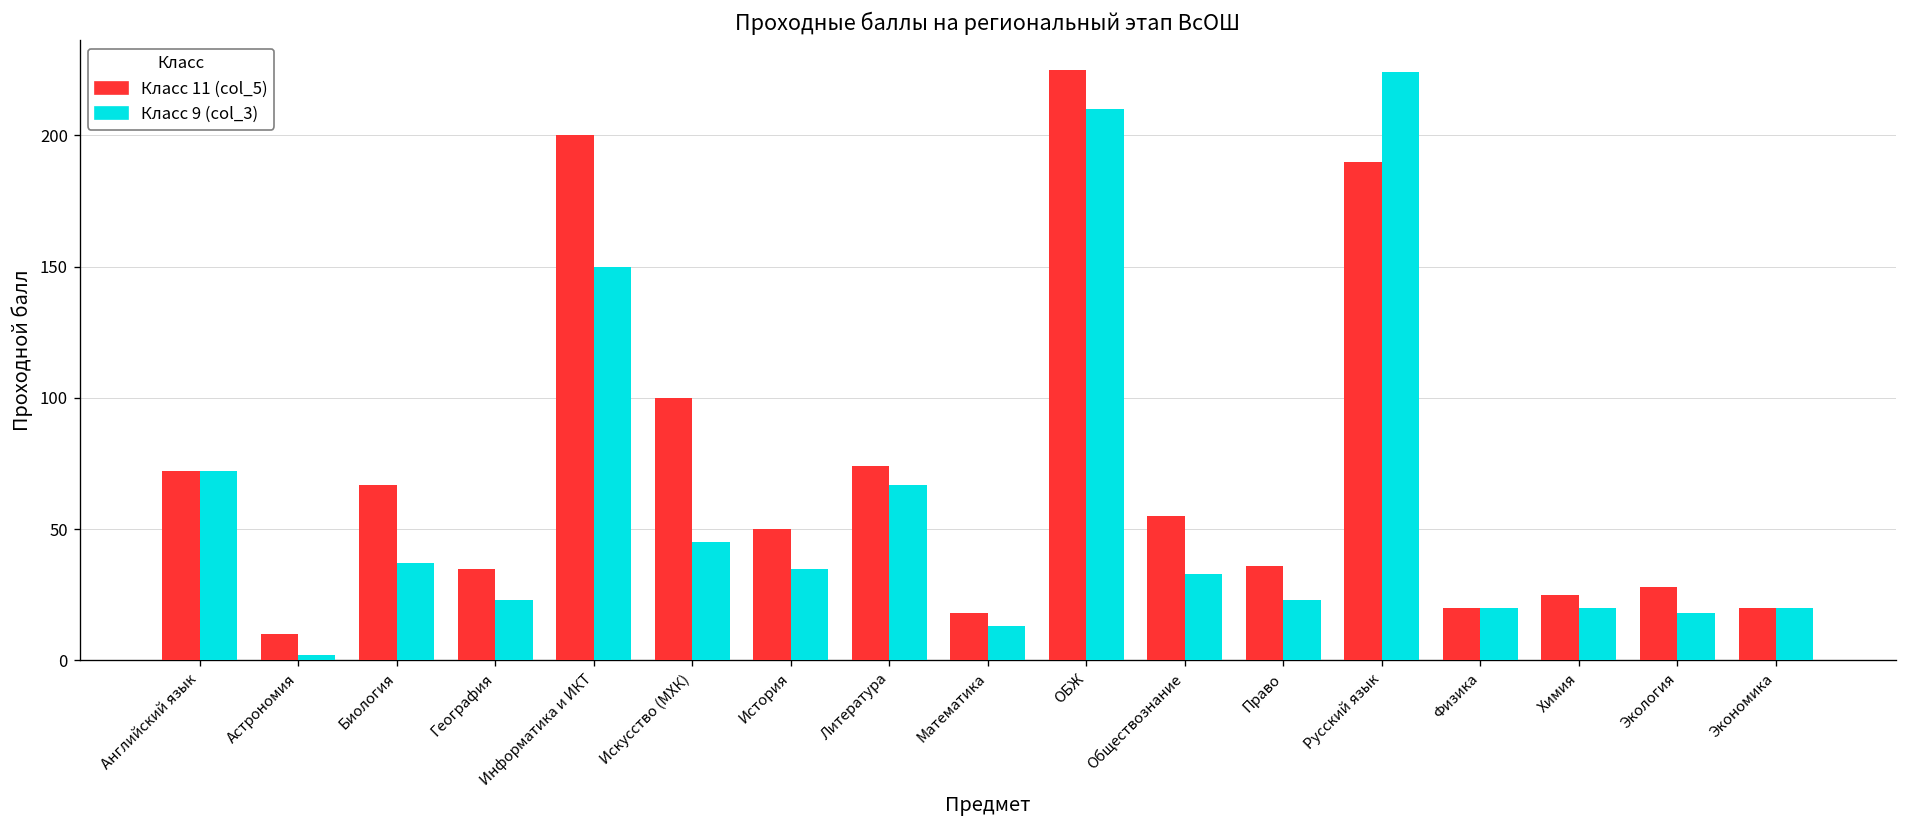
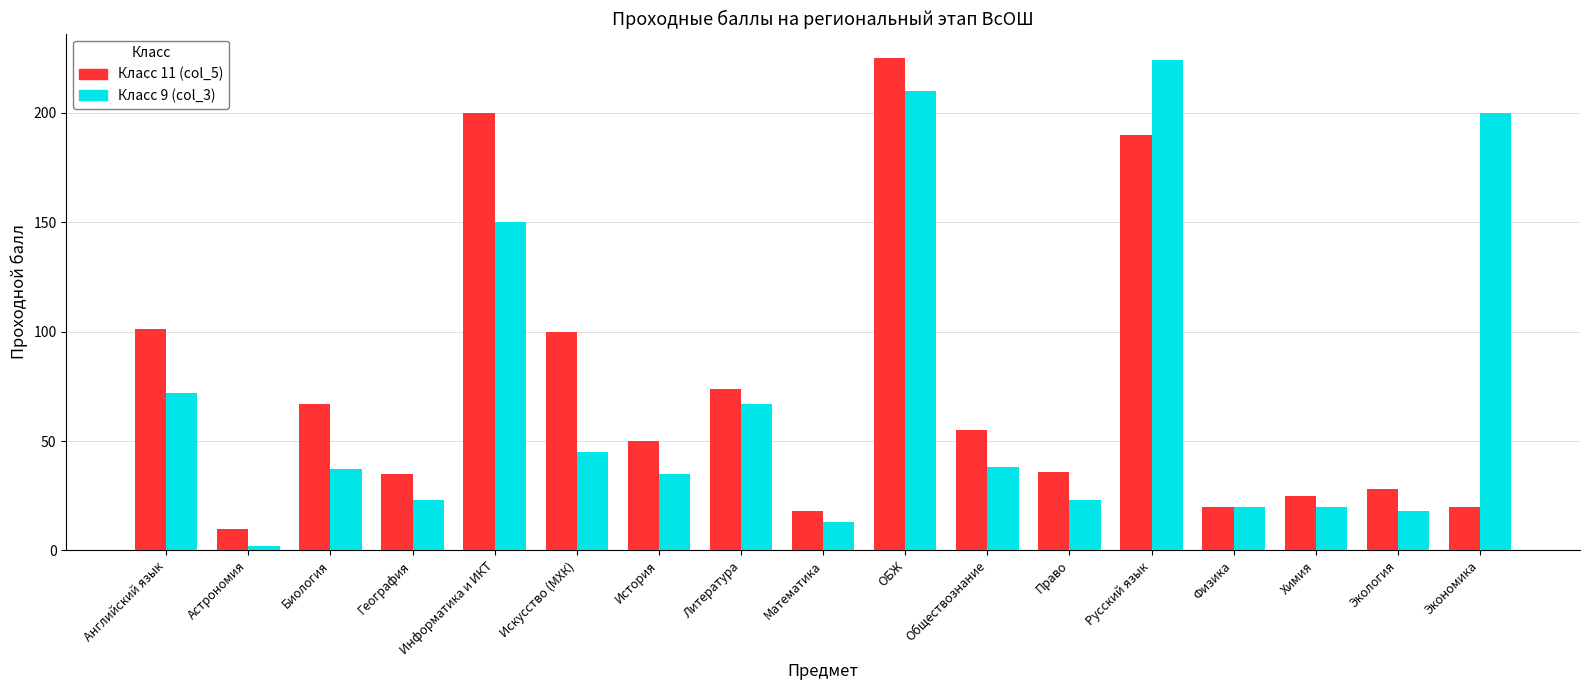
  {
    "Класс 11 (col_5)": {
-     "Английский язык": 72,
+     "Английский язык": 101,
      "Астрономия": 10,
      "Биология": 67,
      "География": 35,
      "Информатика и ИКТ": 200,
      "Искусство (МХК)": 100,
      "История": 50,
      "Литература": 74,
      "Математика": 18,
      "ОБЖ": 225,
      "Обществознание": 55,
      "Право": 36,
      "Русский язык": 190,
      "Физика": 20,
      "Химия": 25,
      "Экология": 28,
      "Экономика": 20
    },
    "Класс 9 (col_3)": {
      "Английский язык": 72,
      "Астрономия": 2,
      "Биология": 37,
      "География": 23,
      "Информатика и ИКТ": 150,
      "Искусство (МХК)": 45,
      "История": 35,
      "Литература": 67,
      "Математика": 13,
      "ОБЖ": 210,
-     "Обществознание": 33,
+     "Обществознание": 38,
      "Право": 23,
      "Русский язык": 224,
      "Физика": 20,
      "Химия": 20,
      "Экология": 18,
-     "Экономика": 20
+     "Экономика": 200
    }
  }
